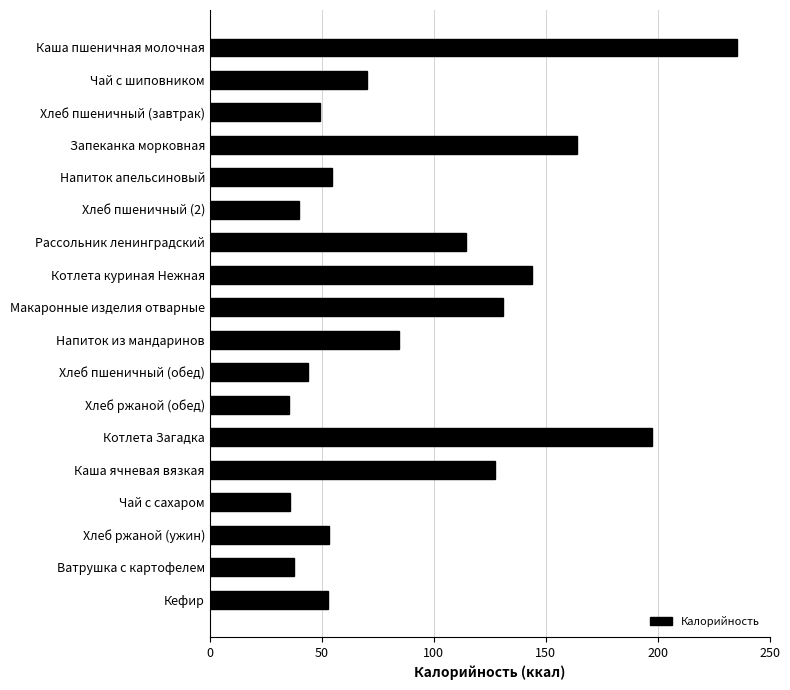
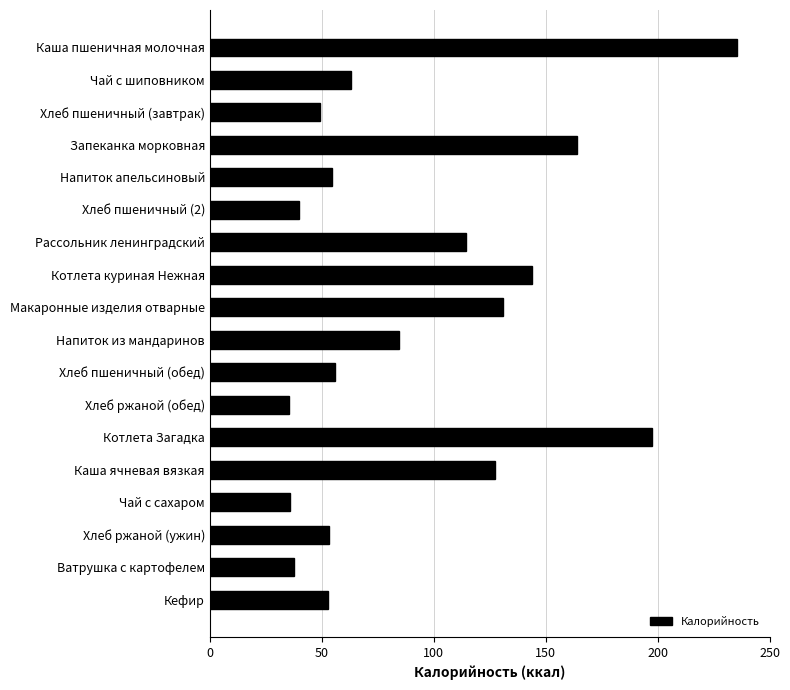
  {
    "Каша пшеничная молочная": 236,
-   "Чай с шиповником": 70,
+   "Чай с шиповником": 63,
    "Хлеб пшеничный (завтрак)": 49,
    "Запеканка морковная": 164,
    "Напиток апельсиновый": 55,
    "Хлеб пшеничный (2)": 40,
    "Рассольник ленинградский": 114,
    "Котлета куриная Нежная": 144,
    "Макаронные изделия отварные": 131,
    "Напиток из мандаринов": 85,
-   "Хлеб пшеничный (обед)": 44,
+   "Хлеб пшеничный (обед)": 56,
    "Хлеб ржаной (обед)": 35,
    "Котлета Загадка": 198,
    "Каша ячневая вязкая": 128,
    "Чай с сахаром": 36,
    "Хлеб ржаной (ужин)": 53,
    "Ватрушка с картофелем": 37,
    "Кефир": 53
  }
